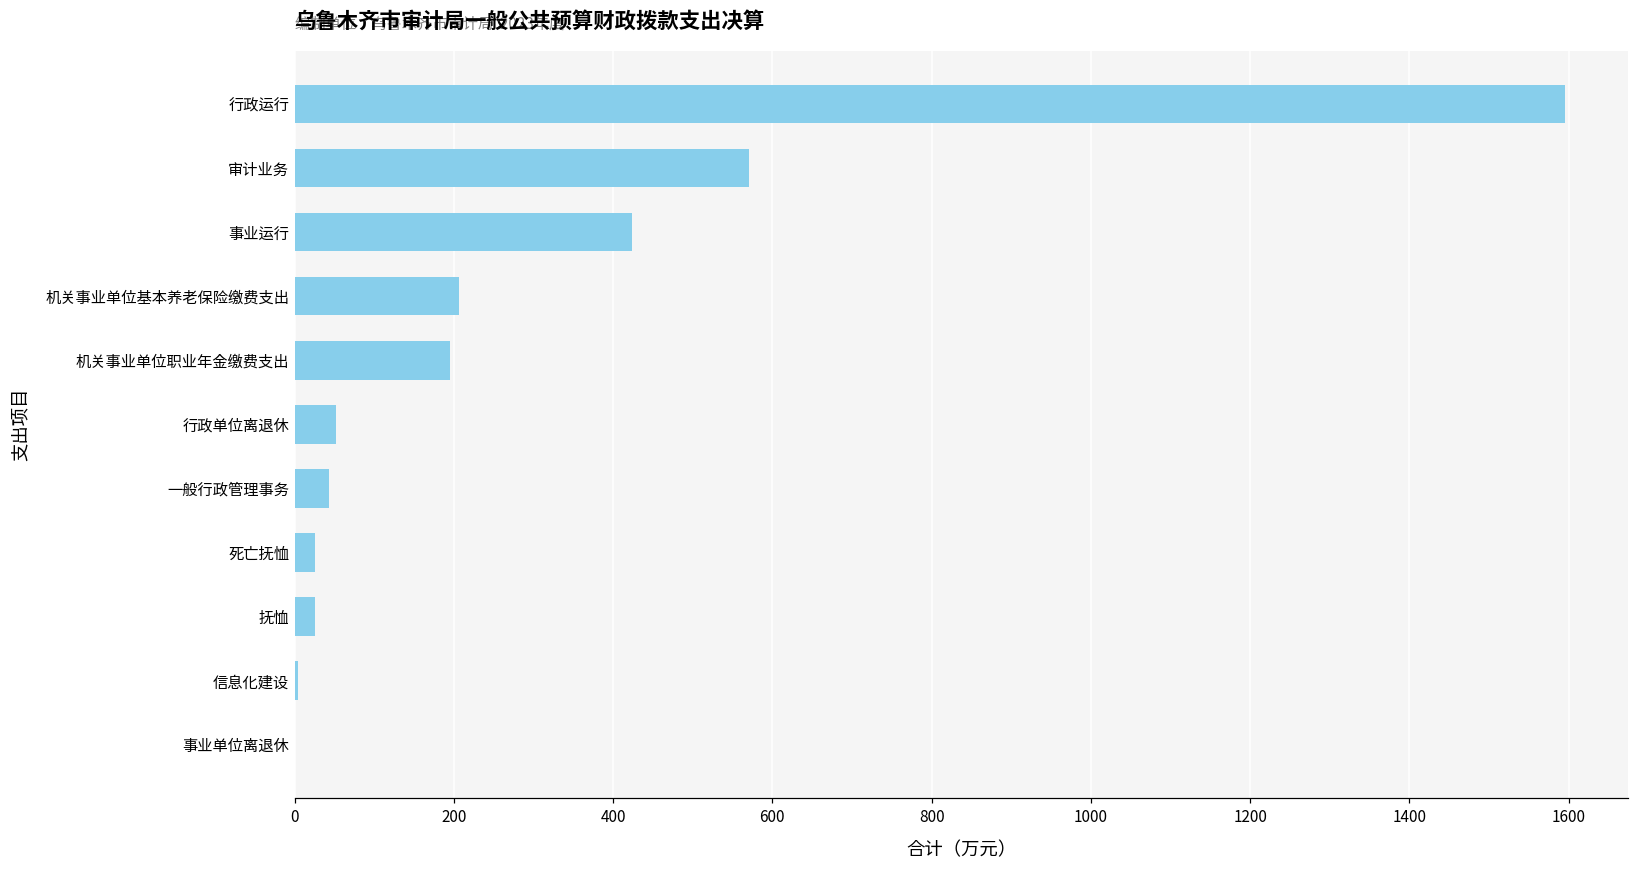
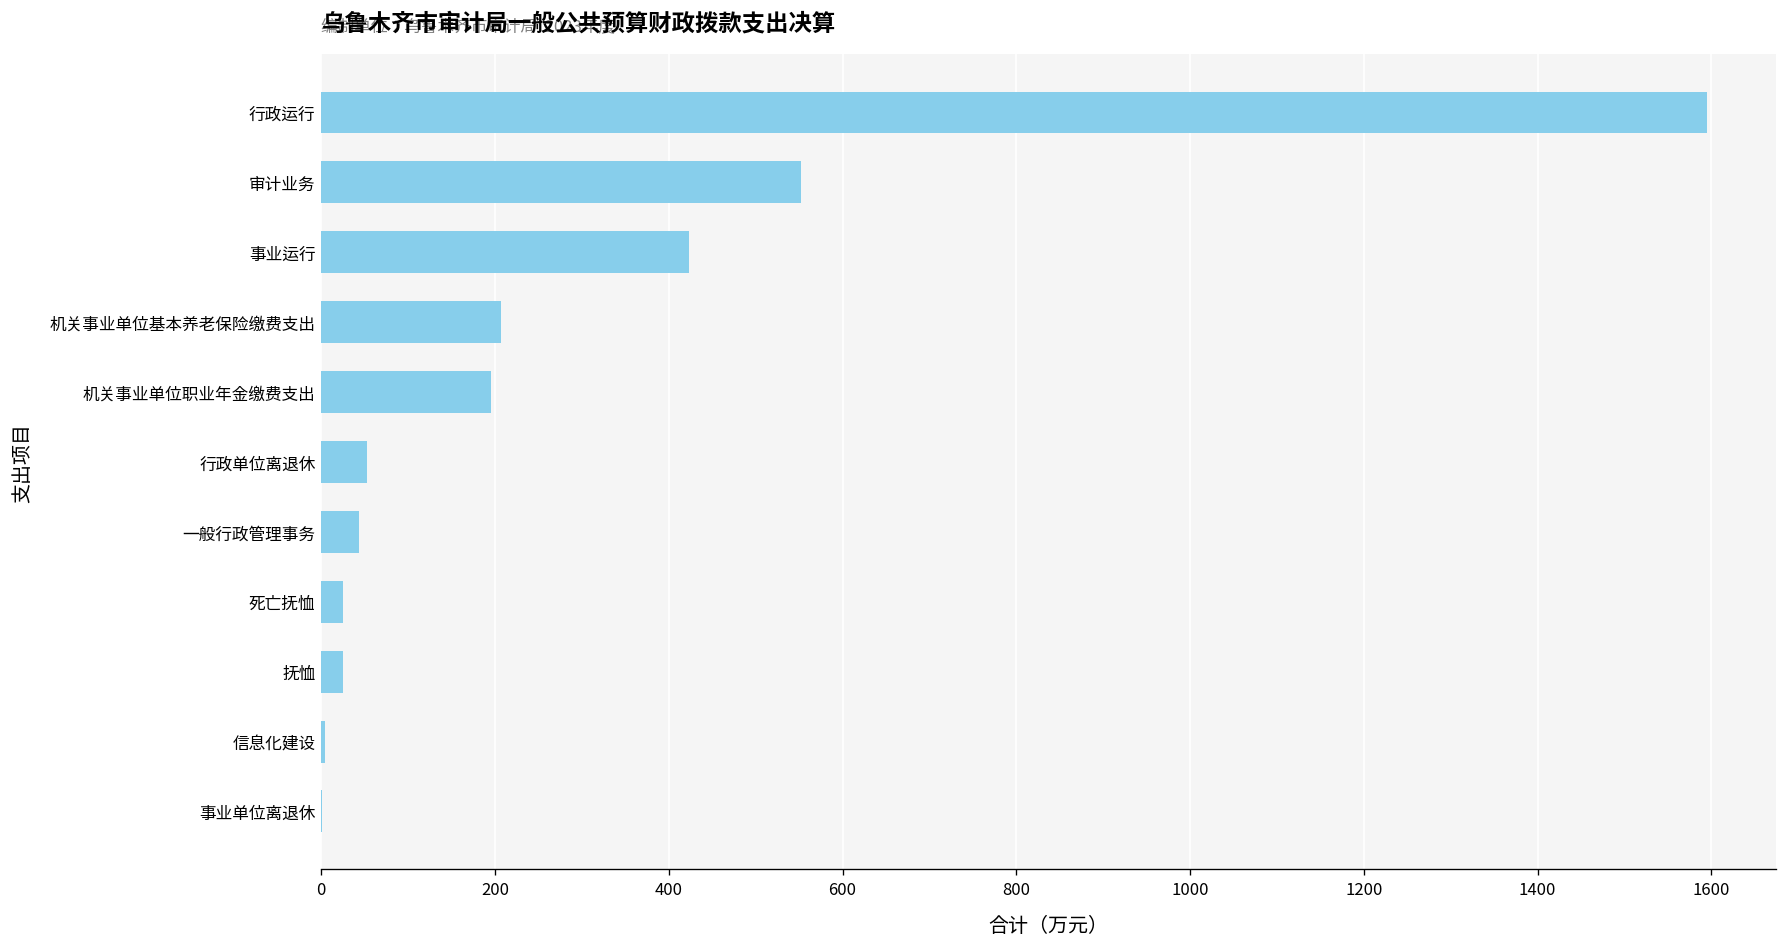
  {
    "行政运行": 1590,
-   "审计业务": 570,
+   "审计业务": 550,
    "事业运行": 420,
    "机关事业单位基本养老保险缴费支出": 210,
    "机关事业单位职业年金缴费支出": 190,
    "行政单位离退休": 50,
    "一般行政管理事务": 40,
    "死亡抚恤": 30,
    "抚恤": 30,
    "信息化建设": 0
  }
